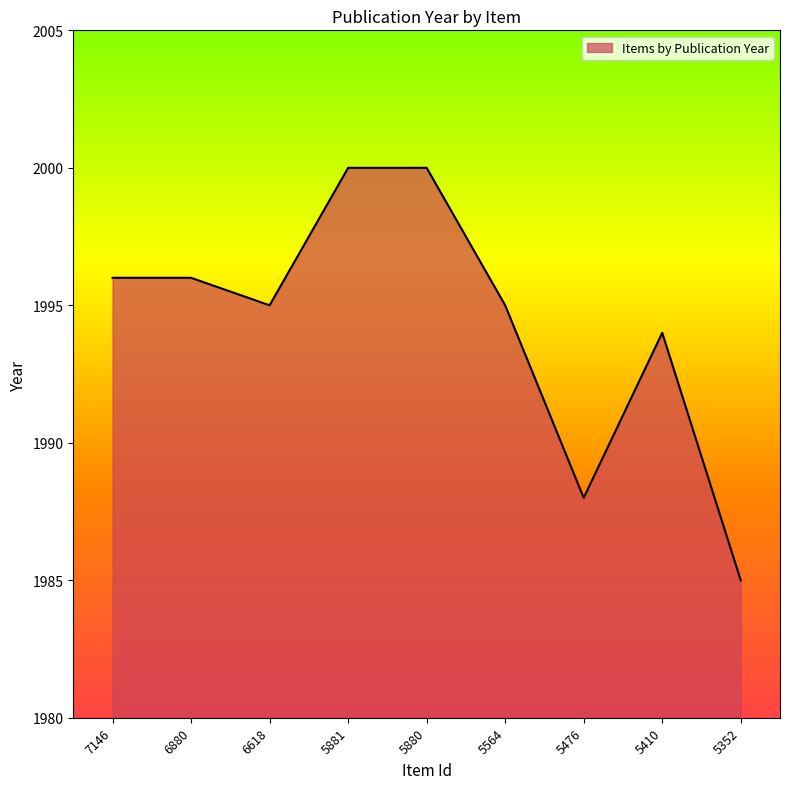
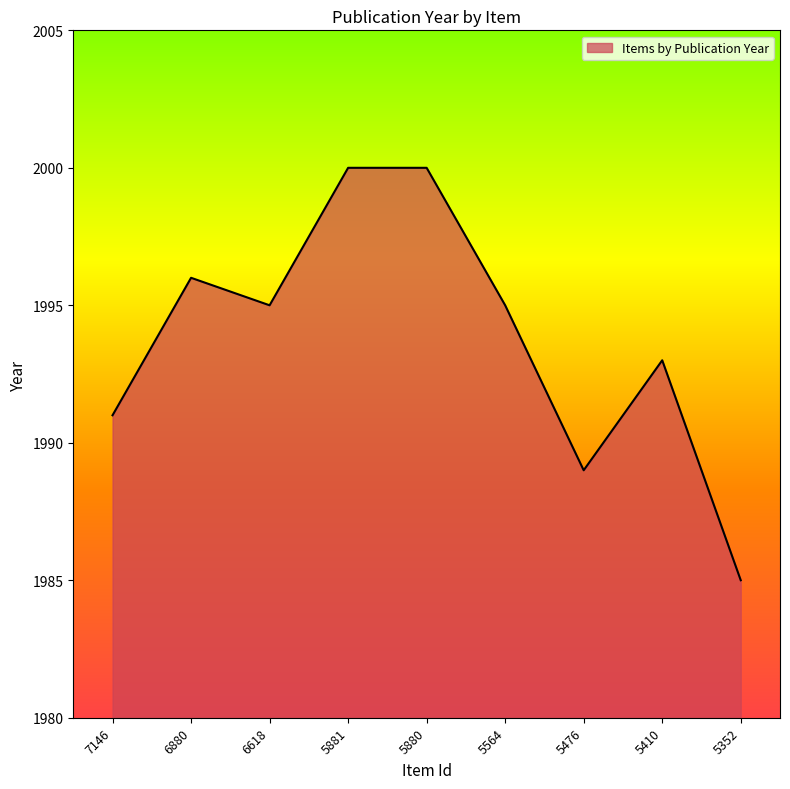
  {
-   "7146": 1996,
+   "7146": 1991,
    "6880": 1996,
    "6618": 1995,
    "5881": 2000,
    "5880": 2000,
    "5564": 1995,
-   "5476": 1988,
-   "5410": 1994,
+   "5476": 1989,
+   "5410": 1993,
    "5352": 1985
  }
